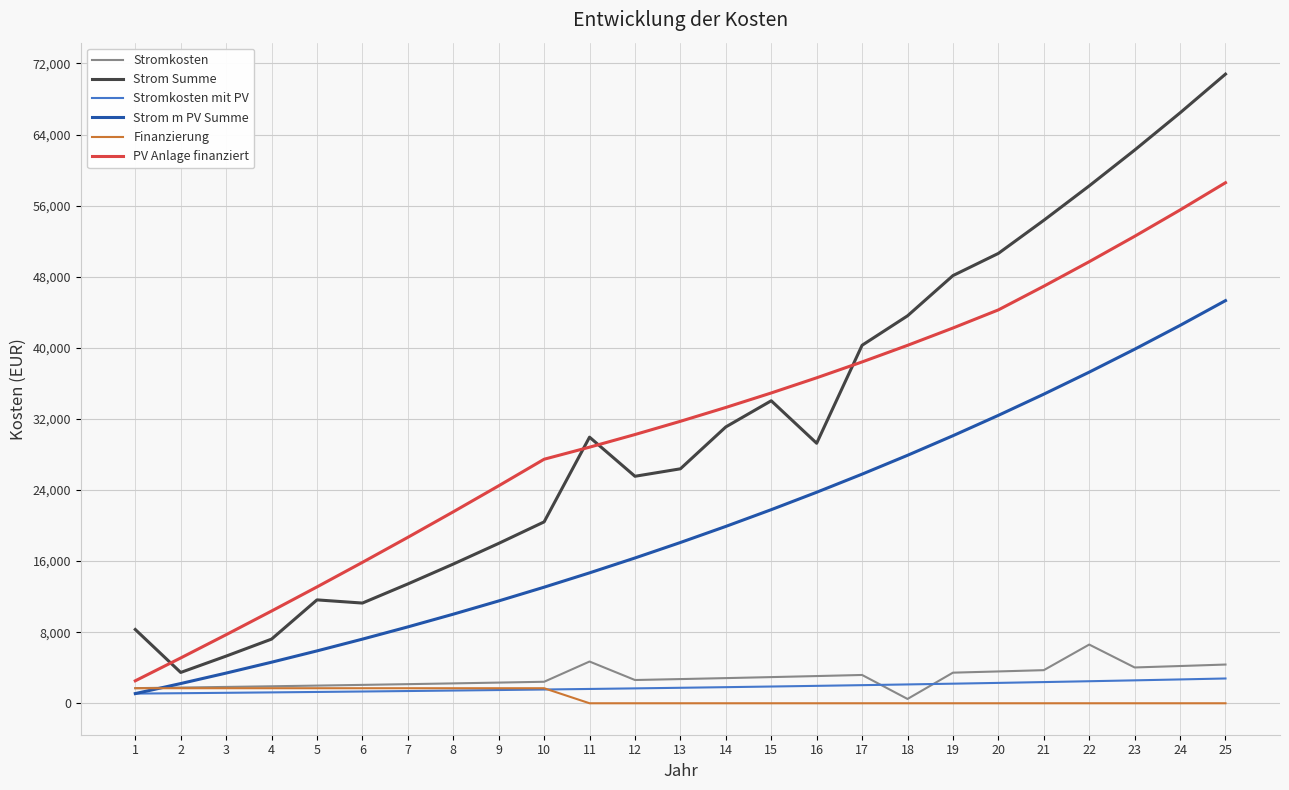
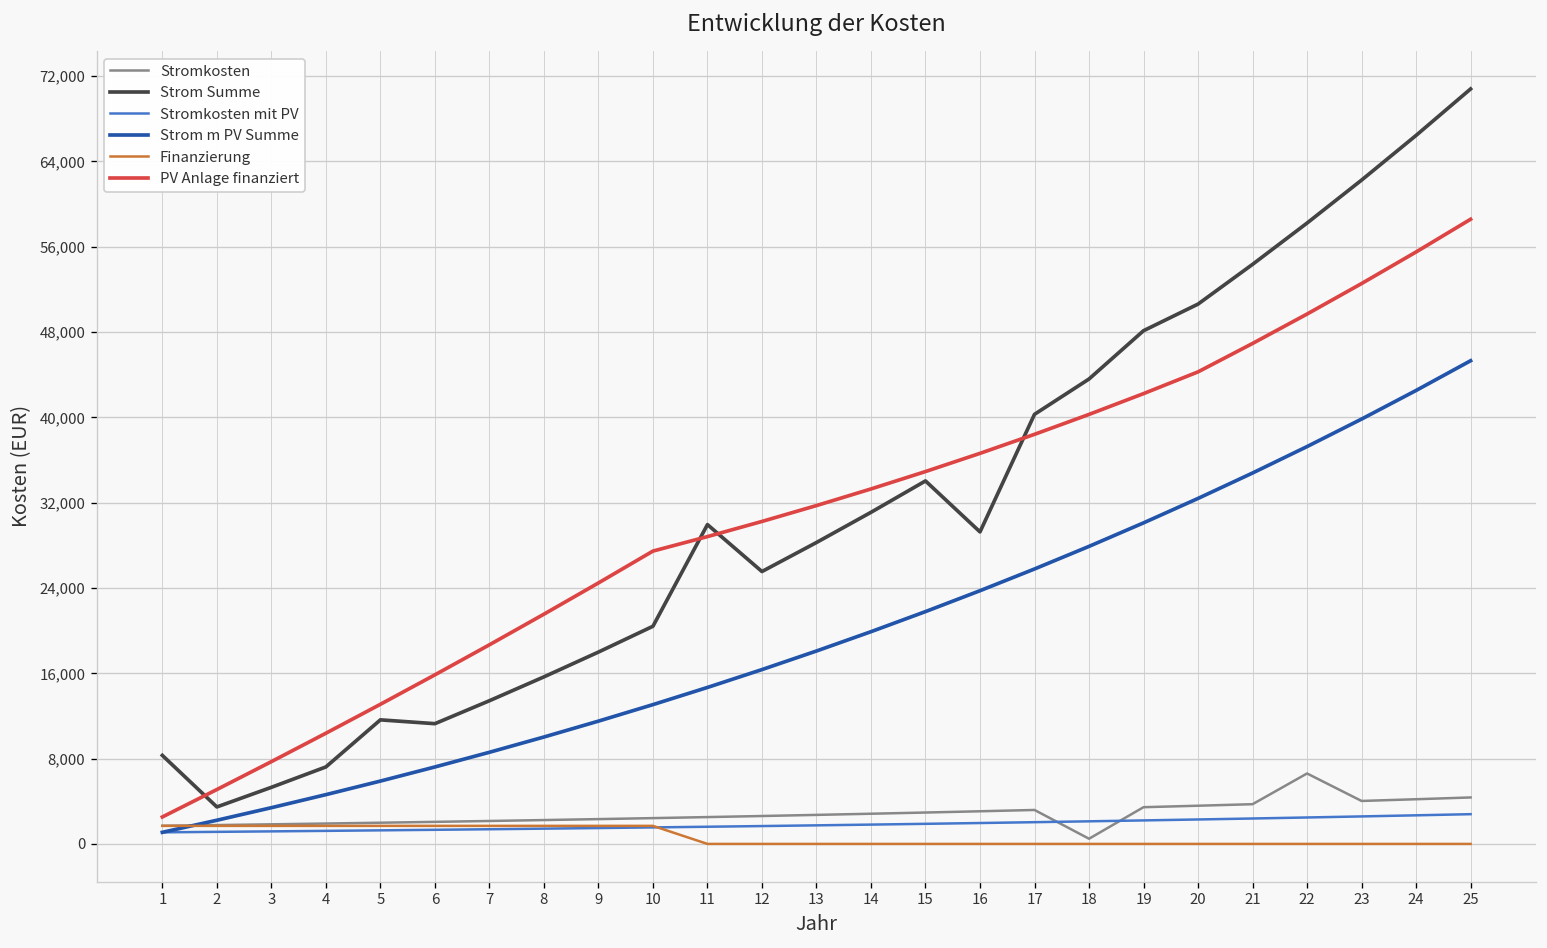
  {
    "Stromkosten": {
      "5": "2,000",
      "6": "2,000",
      "7": "2,000",
      "8": "2,000",
      "9": "2,000",
      "10": "2,000",
-     "11": "5,000",
+     "11": "3,000",
      "12": "3,000",
      "13": "3,000",
      "14": "3,000",
      "15": "3,000",
      "16": "3,000",
      "17": "3,000",
      "18": "0",
      "19": "3,000",
      "20": "4,000",
      "21": "4,000",
      "22": "7,000",
      "23": "4,000",
      "24": "4,000",
      "25": "4,000"
    },
    "Strom Summe": {
      "1": "8,000",
      "2": "3,000",
      "3": "5,000",
      "4": "7,000",
      "5": "12,000",
      "6": "11,000",
      "7": "13,000",
      "8": "16,000",
      "9": "18,000",
      "10": "20,000",
      "11": "30,000",
      "12": "26,000",
-     "13": "26,000",
+     "13": "28,000",
      "14": "31,000",
      "15": "34,000",
      "16": "29,000",
      "17": "40,000",
      "18": "44,000",
      "19": "48,000",
      "20": "51,000",
      "21": "54,000",
      "22": "58,000",
      "23": "62,000",
      "24": "66,000",
      "25": "71,000"
    }
  }
